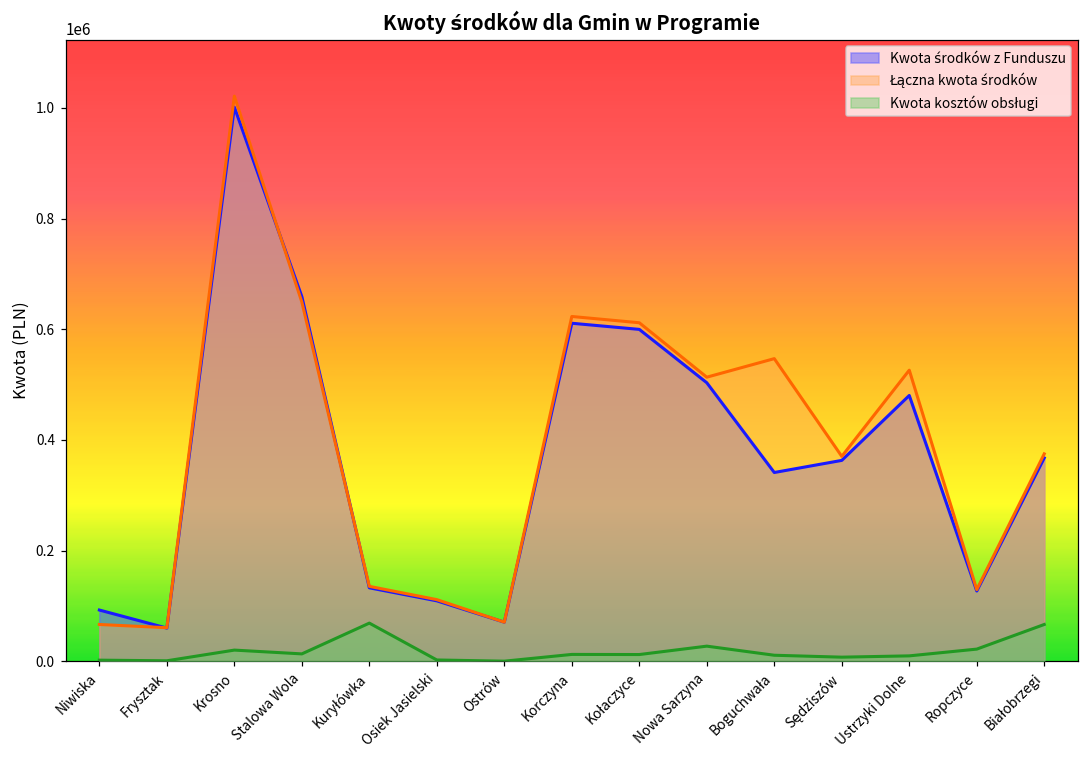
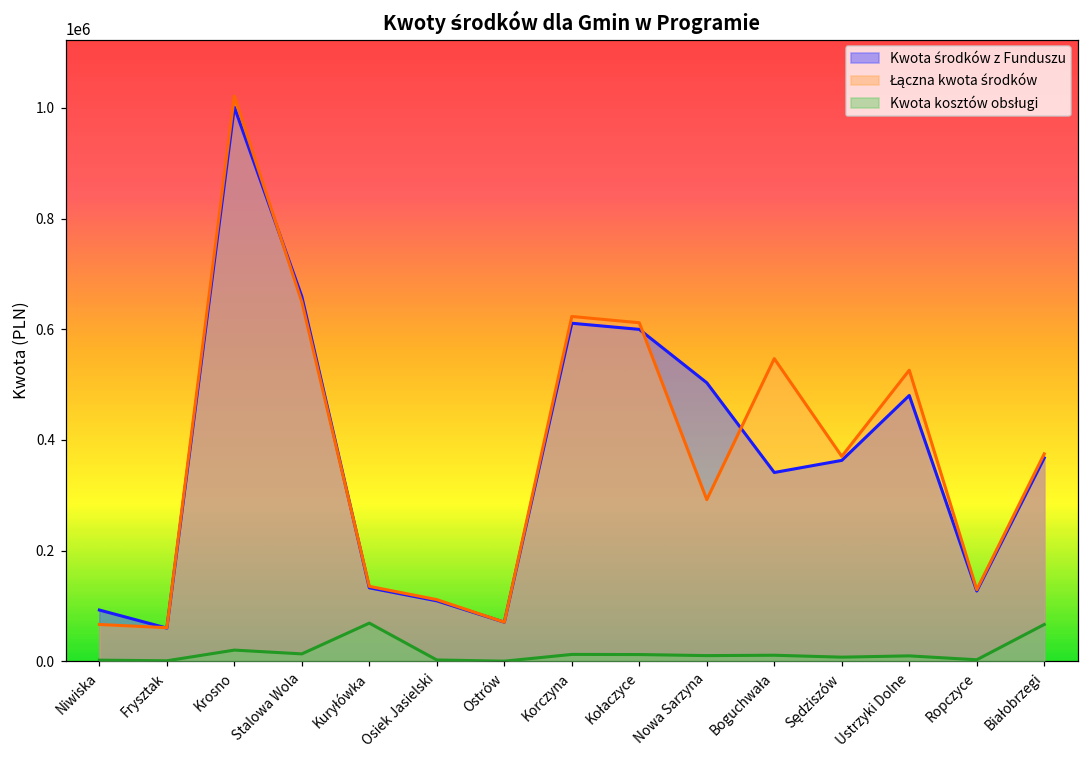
  {
    "Kwota środków z Funduszu": {
      "Niwiska": 90000,
      "Krosno": 1000000,
      "Stalowa Wola": 660000,
      "Korczyna": 610000,
      "Kołaczyce": 600000,
      "Nowa Sarzyna": 500000,
      "Boguchwała": 340000,
      "Sędziszów": 360000,
      "Ustrzyki Dolne": 480000,
      "Białobrzegi": 370000
    },
    "Łączna kwota środków": {
      "Niwiska": 70000,
      "Krosno": 1020000,
      "Stalowa Wola": 650000,
      "Korczyna": 620000,
      "Kołaczyce": 610000,
-     "Nowa Sarzyna": 510000,
+     "Nowa Sarzyna": 290000,
      "Boguchwała": 550000,
      "Sędziszów": 370000,
      "Ustrzyki Dolne": 530000,
      "Białobrzegi": 370000
    },
    "Kwota kosztów obsługi": {
      "Niwiska": 0,
      "Frysztak": 0,
      "Krosno": 20000,
      "Stalowa Wola": 10000,
      "Kuryłówka": 70000,
      "Osiek Jasielski": 0,
      "Ostrów": 0,
      "Korczyna": 10000,
      "Kołaczyce": 10000,
-     "Nowa Sarzyna": 30000,
+     "Nowa Sarzyna": 10000,
      "Boguchwała": 10000,
      "Sędziszów": 10000,
      "Ustrzyki Dolne": 10000,
-     "Ropczyce": 20000,
+     "Ropczyce": 0,
      "Białobrzegi": 70000
    }
  }
